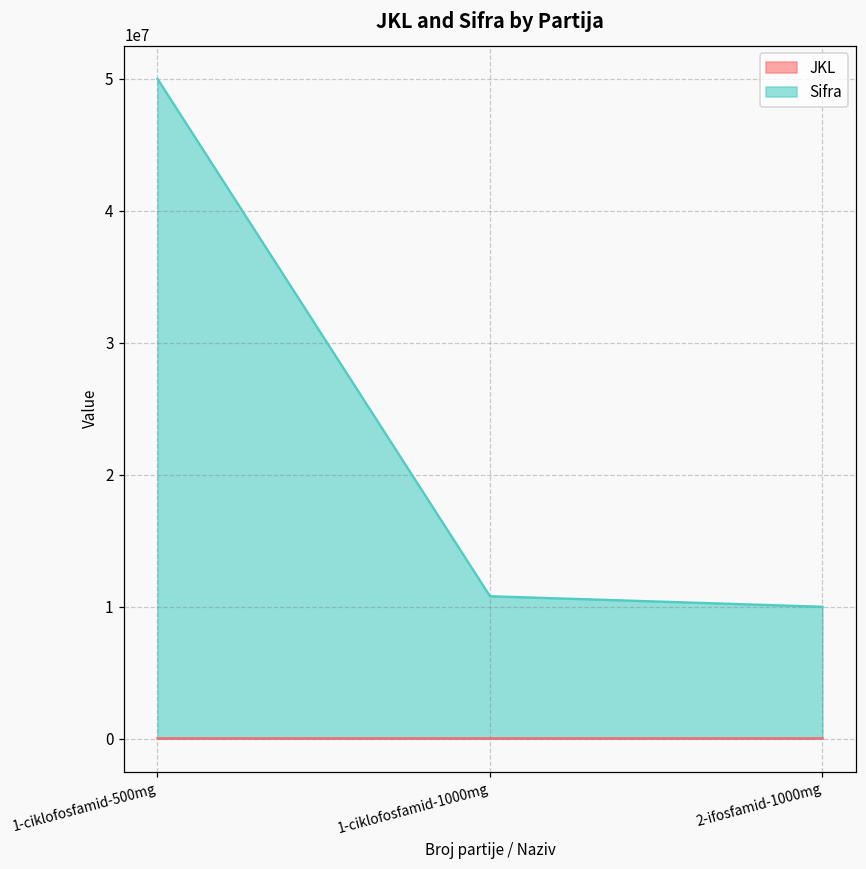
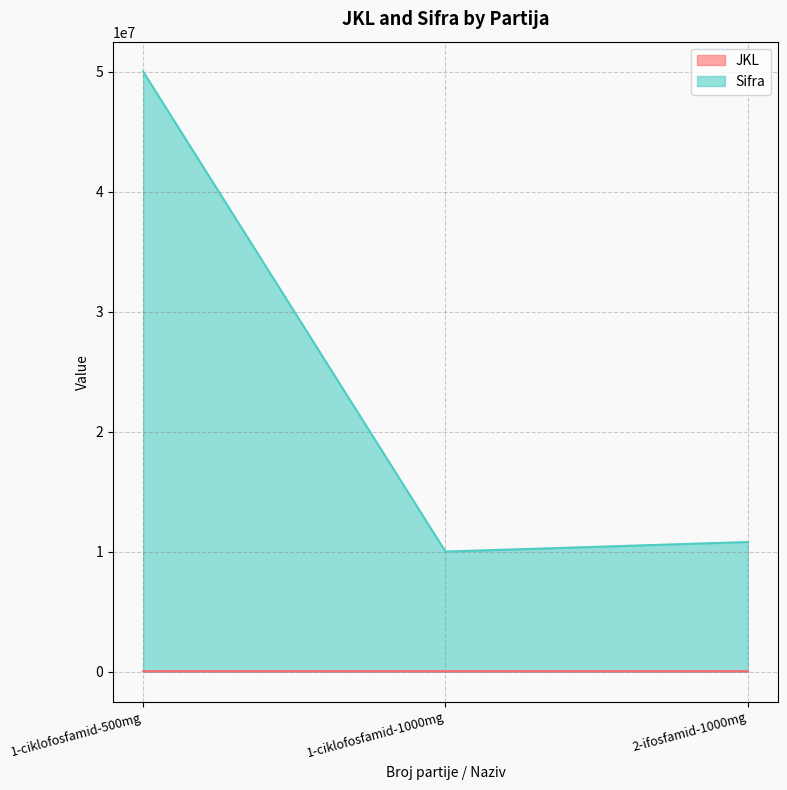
  {
    "JKL": {
      "1-ciklofosfamid-500mg": 0,
      "1-ciklofosfamid-1000mg": 0,
      "2-ifosfamid-1000mg": 0
    },
    "Sifra": {
      "1-ciklofosfamid-500mg": 50000000,
-     "1-ciklofosfamid-1000mg": 10800000,
-     "2-ifosfamid-1000mg": 10000000
+     "1-ciklofosfamid-1000mg": 10000000,
+     "2-ifosfamid-1000mg": 10800000
    }
  }
